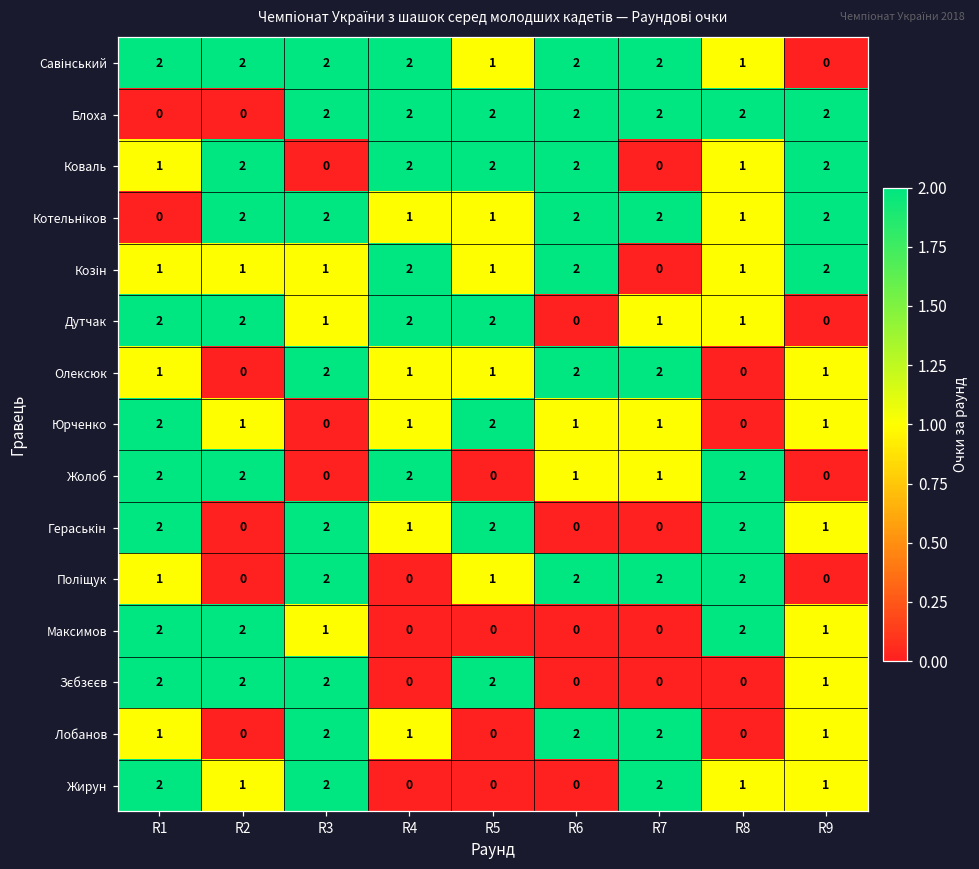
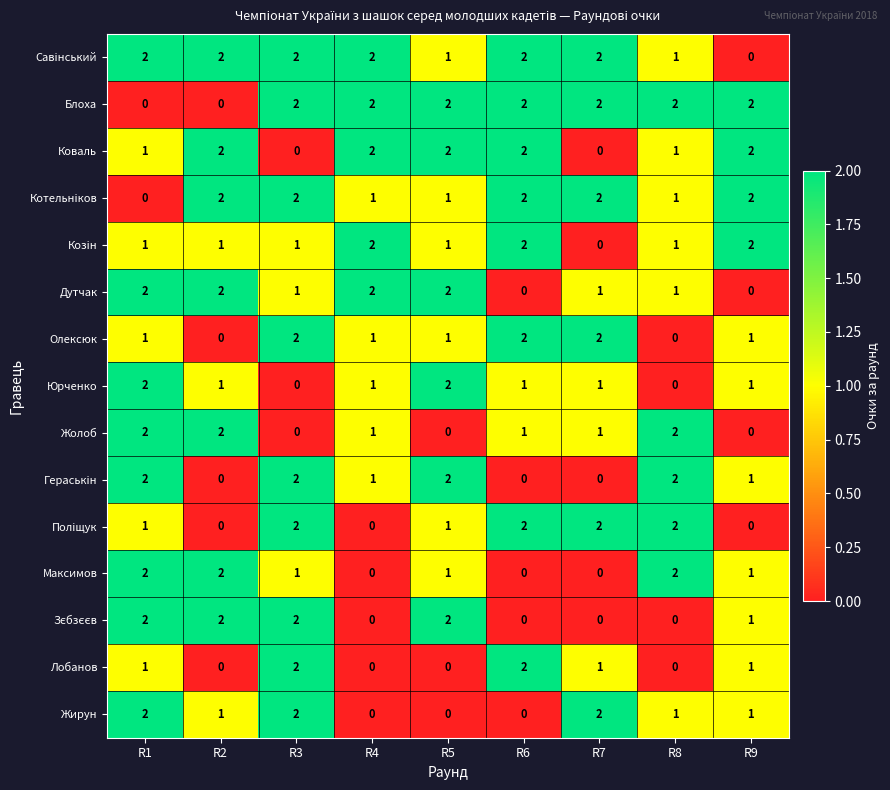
  {
    "Савінський": {
      "R1": 2,
      "R2": 2,
      "R3": 2,
      "R4": 2,
      "R5": 1,
      "R6": 2,
      "R7": 2,
      "R8": 1,
      "R9": 0
    },
    "Блоха": {
      "R1": 0,
      "R2": 0,
      "R3": 2,
      "R4": 2,
      "R5": 2,
      "R6": 2,
      "R7": 2,
      "R8": 2,
      "R9": 2
    },
    "Коваль": {
      "R1": 1,
      "R2": 2,
      "R3": 0,
      "R4": 2,
      "R5": 2,
      "R6": 2,
      "R7": 0,
      "R8": 1,
      "R9": 2
    },
    "Котельніков": {
      "R1": 0,
      "R2": 2,
      "R3": 2,
      "R4": 1,
      "R5": 1,
      "R6": 2,
      "R7": 2,
      "R8": 1,
      "R9": 2
    },
    "Козін": {
      "R1": 1,
      "R2": 1,
      "R3": 1,
      "R4": 2,
      "R5": 1,
      "R6": 2,
      "R7": 0,
      "R8": 1,
      "R9": 2
    },
    "Дутчак": {
      "R1": 2,
      "R2": 2,
      "R3": 1,
      "R4": 2,
      "R5": 2,
      "R6": 0,
      "R7": 1,
      "R8": 1,
      "R9": 0
    },
    "Олексюк": {
      "R1": 1,
      "R2": 0,
      "R3": 2,
      "R4": 1,
      "R5": 1,
      "R6": 2,
      "R7": 2,
      "R8": 0,
      "R9": 1
    },
    "Юрченко": {
      "R1": 2,
      "R2": 1,
      "R3": 0,
      "R4": 1,
      "R5": 2,
      "R6": 1,
      "R7": 1,
      "R8": 0,
      "R9": 1
    },
    "Жолоб": {
      "R1": 2,
      "R2": 2,
      "R3": 0,
-     "R4": 2,
+     "R4": 1,
      "R5": 0,
      "R6": 1,
      "R7": 1,
      "R8": 2,
      "R9": 0
    },
    "Гераськін": {
      "R1": 2,
      "R2": 0,
      "R3": 2,
      "R4": 1,
      "R5": 2,
      "R6": 0,
      "R7": 0,
      "R8": 2,
      "R9": 1
    },
    "Поліщук": {
      "R1": 1,
      "R2": 0,
      "R3": 2,
      "R4": 0,
      "R5": 1,
      "R6": 2,
      "R7": 2,
      "R8": 2,
      "R9": 0
    },
    "Максимов": {
      "R1": 2,
      "R2": 2,
      "R3": 1,
      "R4": 0,
-     "R5": 0,
+     "R5": 1,
      "R6": 0,
      "R7": 0,
      "R8": 2,
      "R9": 1
    },
    "Зєбзєєв": {
      "R1": 2,
      "R2": 2,
      "R3": 2,
      "R4": 0,
      "R5": 2,
      "R6": 0,
      "R7": 0,
      "R8": 0,
      "R9": 1
    },
    "Лобанов": {
      "R1": 1,
      "R2": 0,
      "R3": 2,
-     "R4": 1,
+     "R4": 0,
      "R5": 0,
      "R6": 2,
-     "R7": 2,
+     "R7": 1,
      "R8": 0,
      "R9": 1
    },
    "Жирун": {
      "R1": 2,
      "R2": 1,
      "R3": 2,
      "R4": 0,
      "R5": 0,
      "R6": 0,
      "R7": 2,
      "R8": 1,
      "R9": 1
    }
  }
